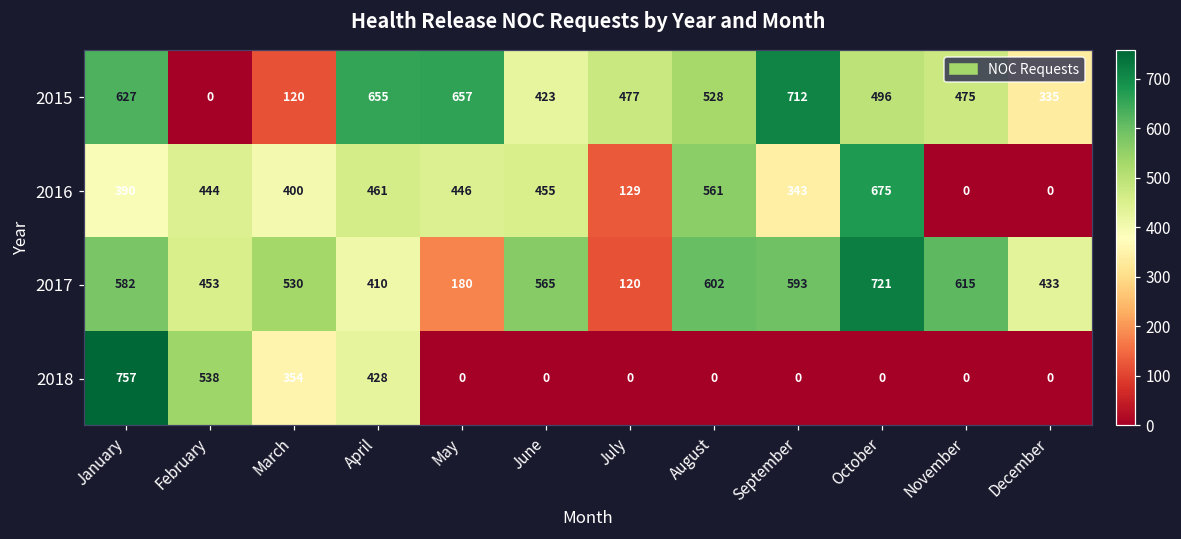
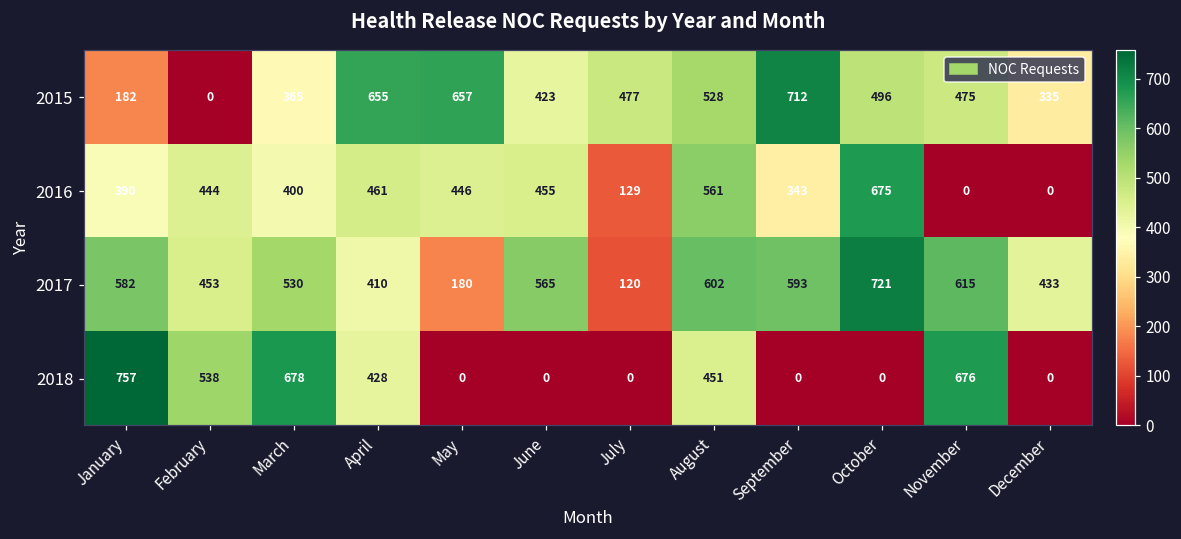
  {
    "2015": {
-     "January": 627,
+     "January": 182,
      "February": 0,
-     "March": 120,
+     "March": 365,
      "April": 655,
      "May": 657,
      "June": 423,
      "July": 477,
      "August": 528,
      "September": 712,
      "October": 496,
      "November": 475,
      "December": 335
    },
    "2016": {
      "January": 390,
      "February": 444,
      "March": 400,
      "April": 461,
      "May": 446,
      "June": 455,
      "July": 129,
      "August": 561,
      "September": 343,
      "October": 675,
      "November": 0,
      "December": 0
    },
    "2017": {
      "January": 582,
      "February": 453,
      "March": 530,
      "April": 410,
      "May": 180,
      "June": 565,
      "July": 120,
      "August": 602,
      "September": 593,
      "October": 721,
      "November": 615,
      "December": 433
    },
    "2018": {
      "January": 757,
      "February": 538,
-     "March": 354,
+     "March": 678,
      "April": 428,
      "May": 0,
      "June": 0,
      "July": 0,
-     "August": 0,
+     "August": 451,
      "September": 0,
      "October": 0,
-     "November": 0,
+     "November": 676,
      "December": 0
    }
  }
